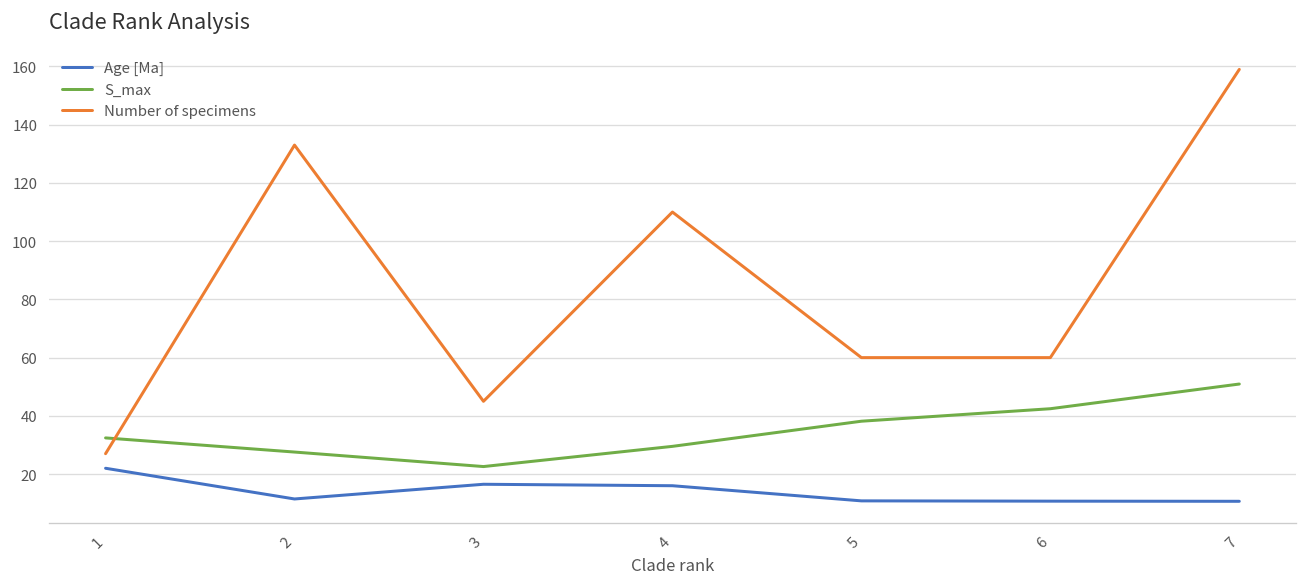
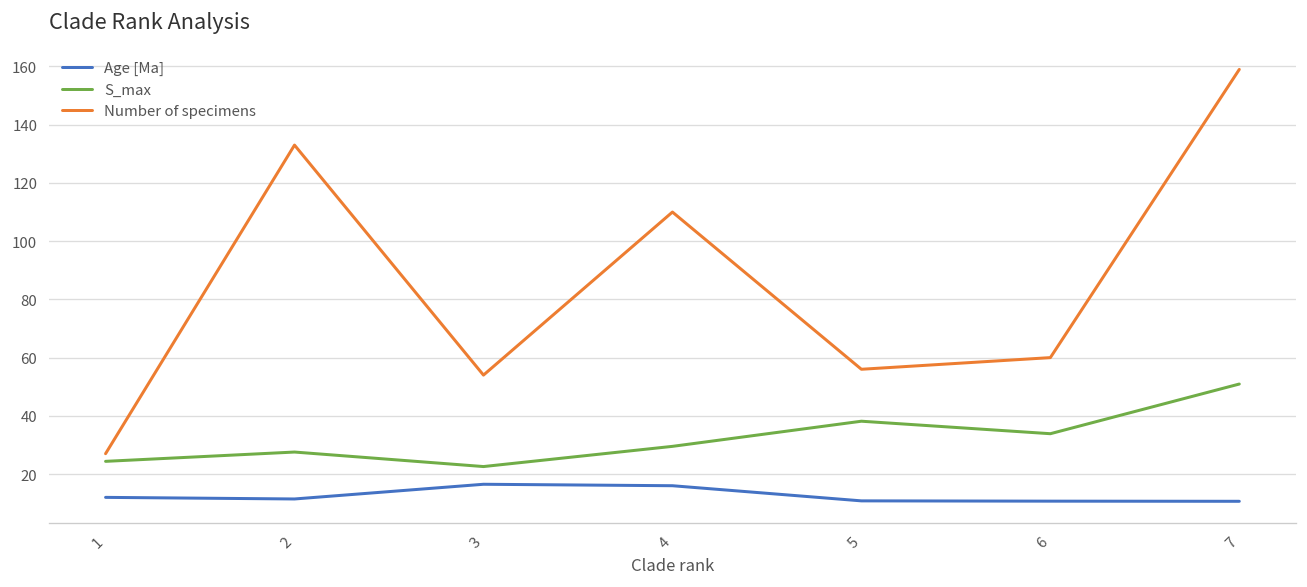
  {
    "Age [Ma]": {
-     "1": 22,
+     "1": 12,
      "2": 11,
      "3": 17,
      "4": 16,
      "5": 11,
      "6": 11,
      "7": 11
    },
    "S_max": {
-     "1": 32,
+     "1": 24,
      "2": 28,
      "3": 23,
      "4": 30,
      "5": 38,
-     "6": 42,
+     "6": 34,
      "7": 51
    },
    "Number of specimens": {
      "1": 27,
      "2": 133,
-     "3": 45,
+     "3": 54,
      "4": 110,
-     "5": 60,
+     "5": 56,
      "6": 60,
      "7": 159
    }
  }
